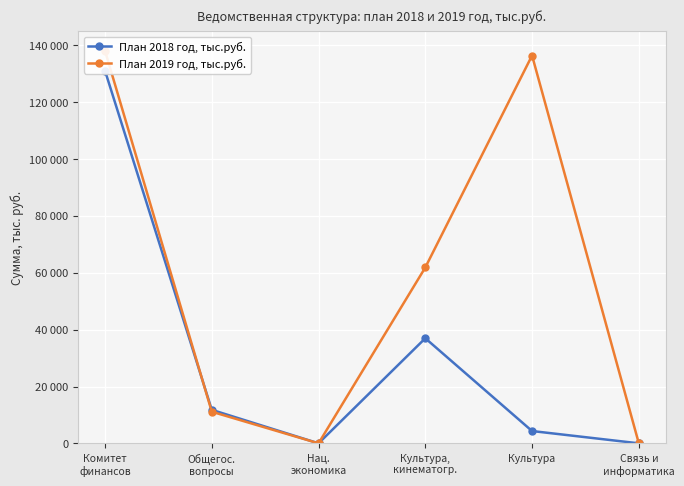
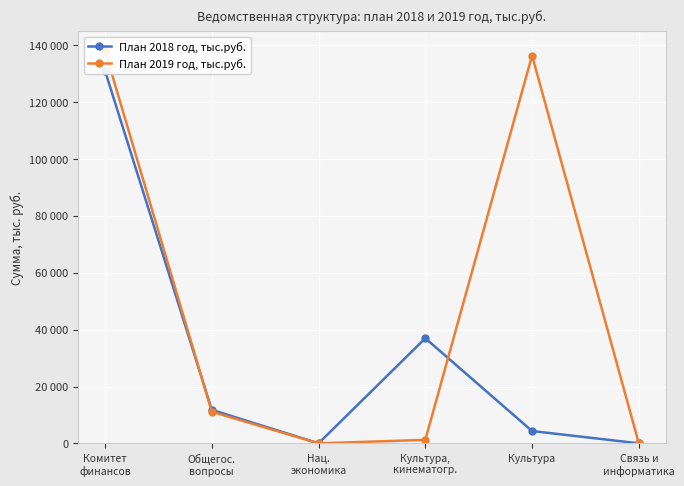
  {
    "План 2018 год, тыс.руб.": {
      "Культура, кинематогр.": 37000,
      "Культура": 4000
    },
    "План 2019 год, тыс.руб.": {
-     "Культура, кинематогр.": 62000,
+     "Культура, кинематогр.": 1000,
      "Культура": 136000
    }
  }
